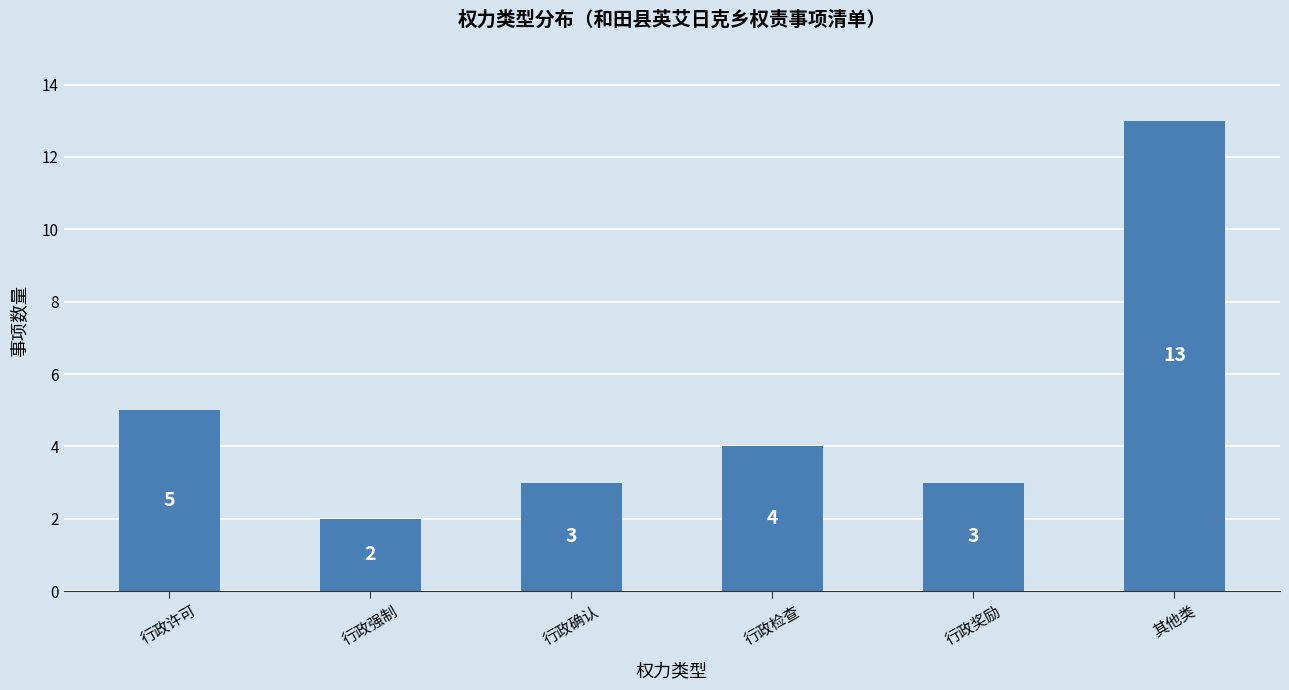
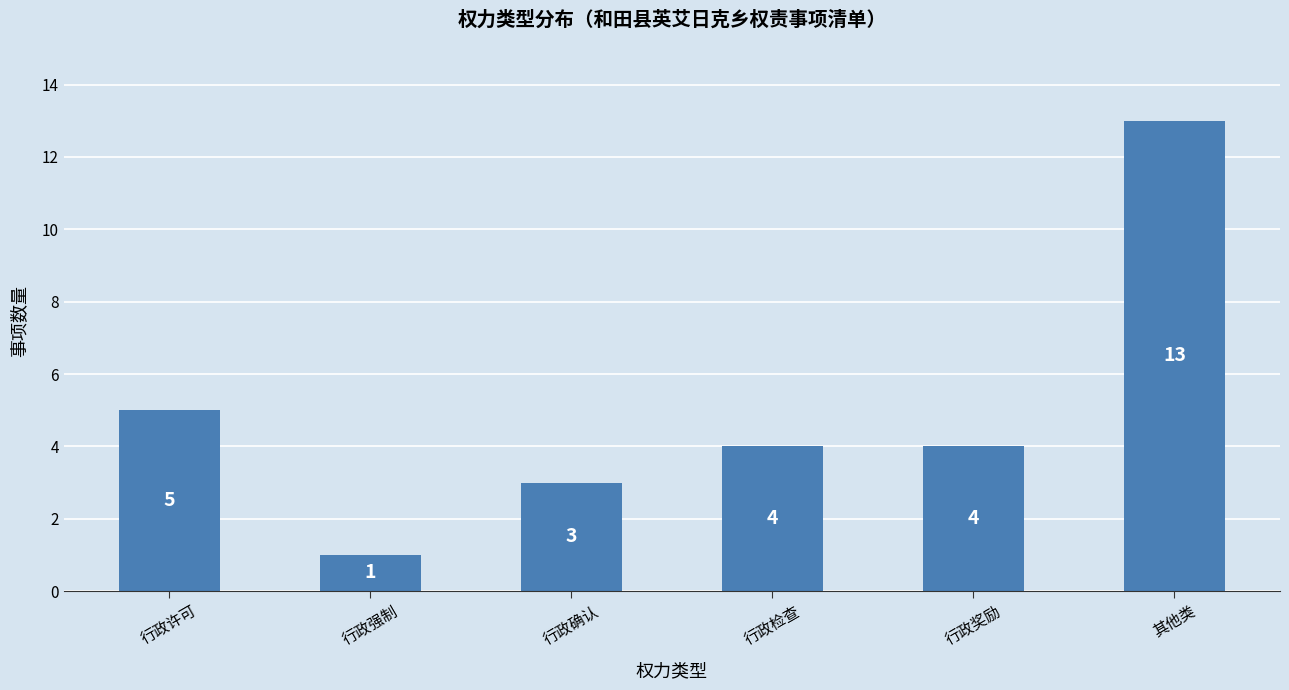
  {
    "行政许可": 5,
-   "行政强制": 2,
+   "行政强制": 1,
    "行政确认": 3,
    "行政检查": 4,
-   "行政奖励": 3,
+   "行政奖励": 4,
    "其他类": 13
  }
